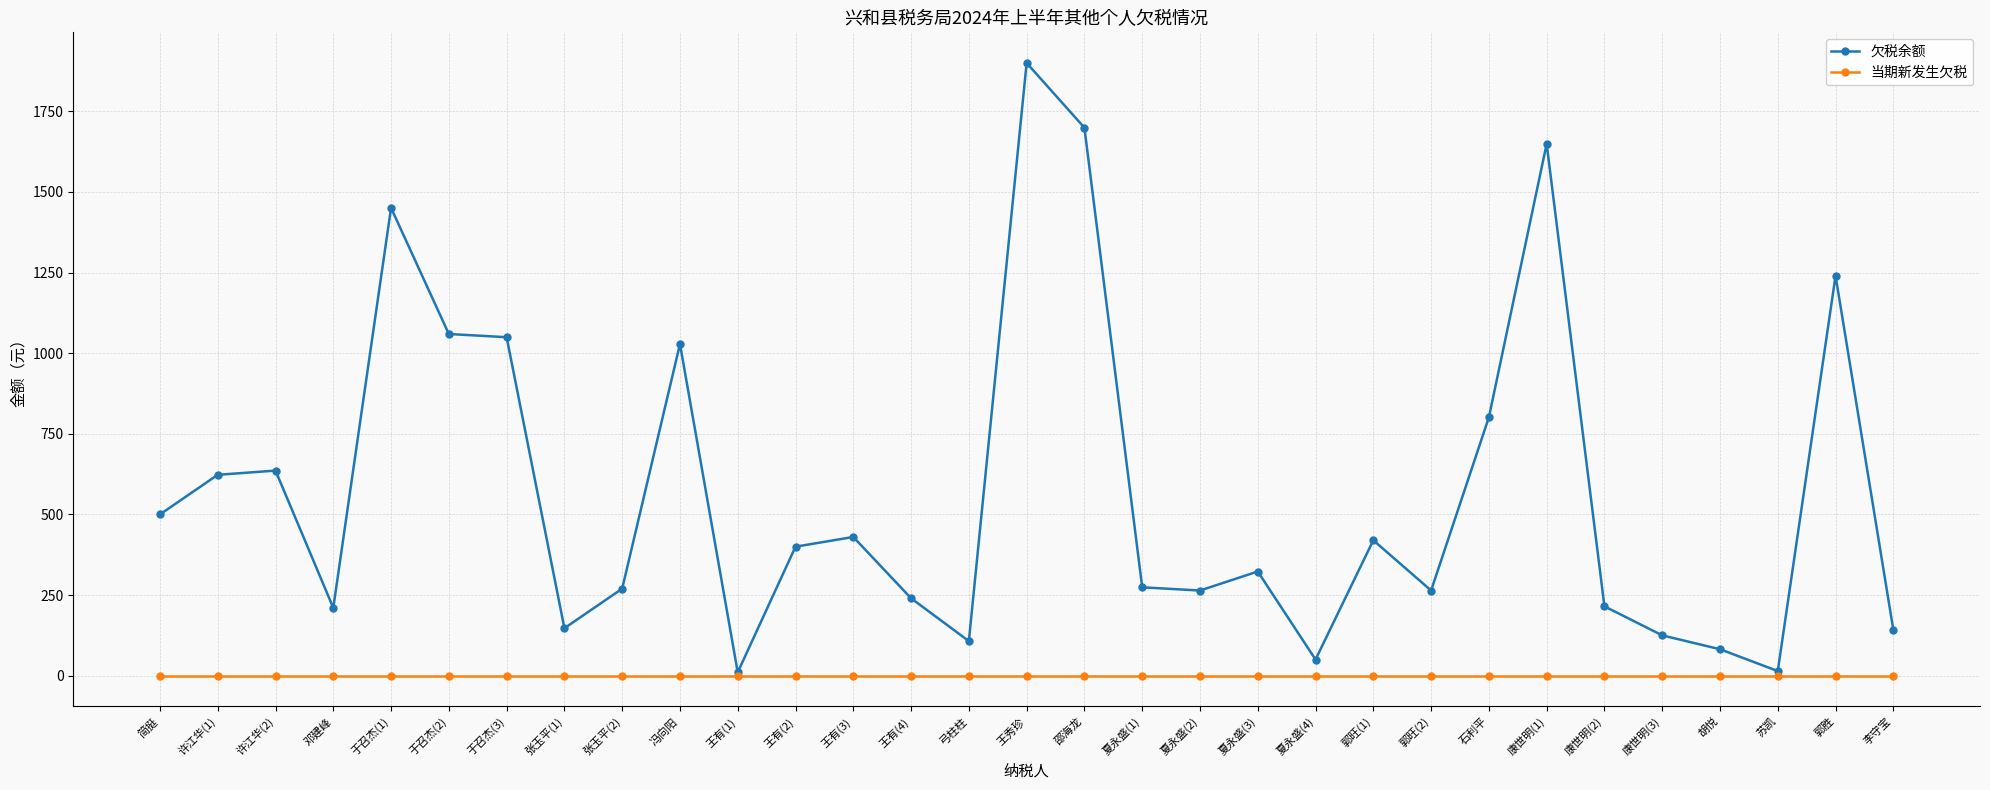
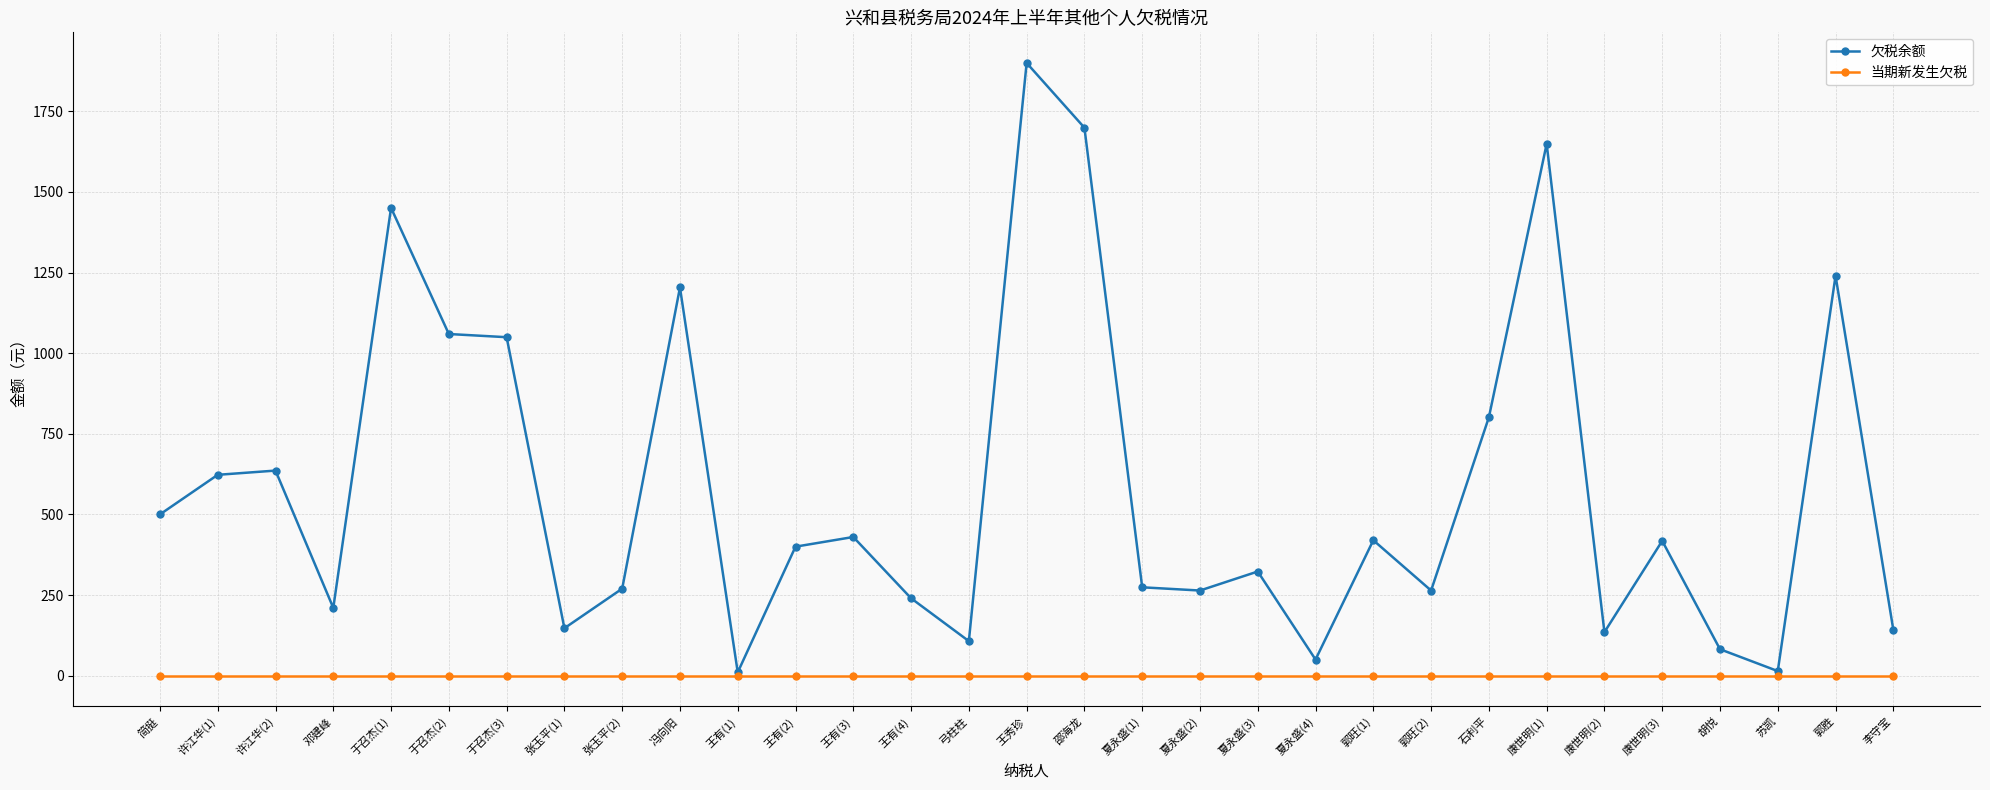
  {
    "欠税余额": {
      "简挺": 500,
      "许江华(1)": 620,
      "许江华(2)": 640,
      "邓建峰": 210,
      "于召杰(1)": 1450,
      "于召杰(2)": 1060,
      "于召杰(3)": 1050,
      "张玉平(1)": 150,
      "张玉平(2)": 270,
-     "冯向阳": 1030,
+     "冯向阳": 1200,
      "王有(1)": 10,
      "王有(2)": 400,
      "王有(3)": 430,
      "王有(4)": 240,
      "弓柱柱": 110,
      "王秀珍": 1900,
      "邵海龙": 1700,
      "夏永盛(1)": 270,
      "夏永盛(2)": 260,
      "夏永盛(3)": 320,
      "夏永盛(4)": 50,
      "郭旺(1)": 420,
      "郭旺(2)": 260,
      "石利平": 800,
      "康世明(1)": 1650,
-     "康世明(2)": 220,
-     "康世明(3)": 130,
+     "康世明(2)": 140,
+     "康世明(3)": 420,
      "胡悦": 80,
      "苏凯": 10,
      "郭胜": 1240,
      "李守宝": 140
    },
    "当期新发生欠税": {
      "简挺": 0,
      "许江华(1)": 0,
      "许江华(2)": 0,
      "邓建峰": 0,
      "于召杰(1)": 0,
      "于召杰(2)": 0,
      "于召杰(3)": 0,
      "张玉平(1)": 0,
      "张玉平(2)": 0,
      "冯向阳": 0,
      "王有(1)": 0,
      "王有(2)": 0,
      "王有(3)": 0,
      "王有(4)": 0,
      "弓柱柱": 0,
      "王秀珍": 0,
      "邵海龙": 0,
      "夏永盛(1)": 0,
      "夏永盛(2)": 0,
      "夏永盛(3)": 0,
      "夏永盛(4)": 0,
      "郭旺(1)": 0,
      "郭旺(2)": 0,
      "石利平": 0,
      "康世明(1)": 0,
      "康世明(2)": 0,
      "康世明(3)": 0,
      "胡悦": 0,
      "苏凯": 0,
      "郭胜": 0,
      "李守宝": 0
    }
  }
